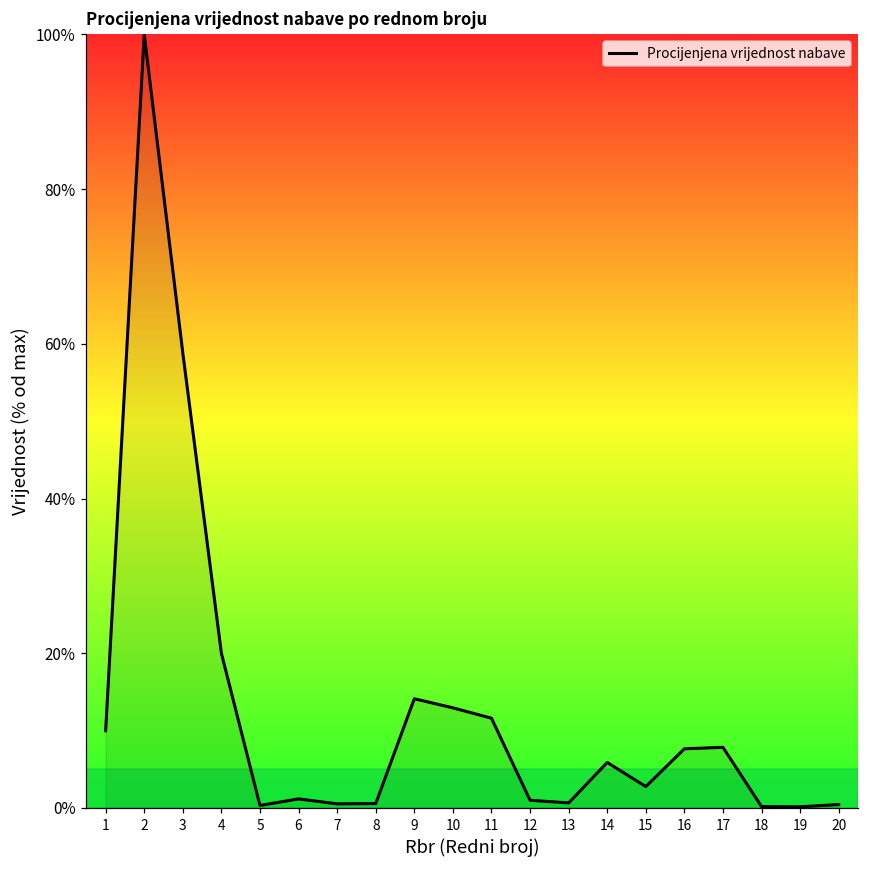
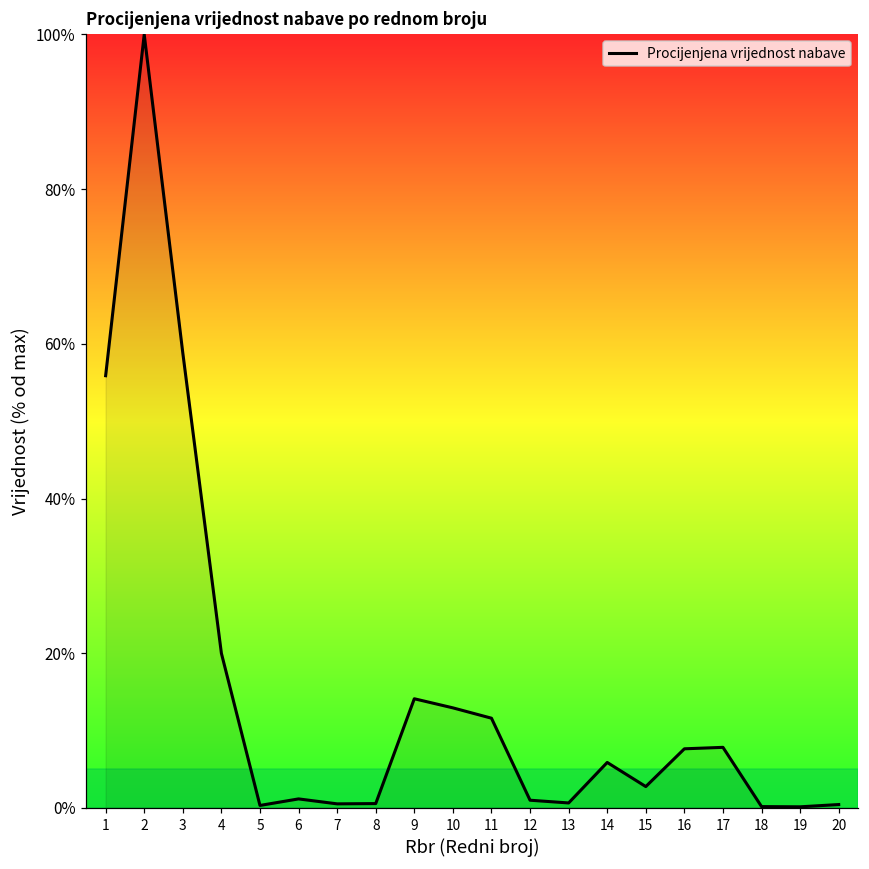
  {
-   "1": "10%",
+   "1": "56%",
    "2": "100%",
    "3": "59%",
    "4": "20%",
    "9": "14%",
    "10": "13%",
    "11": "12%",
    "14": "6%",
    "16": "8%",
    "17": "8%"
  }
